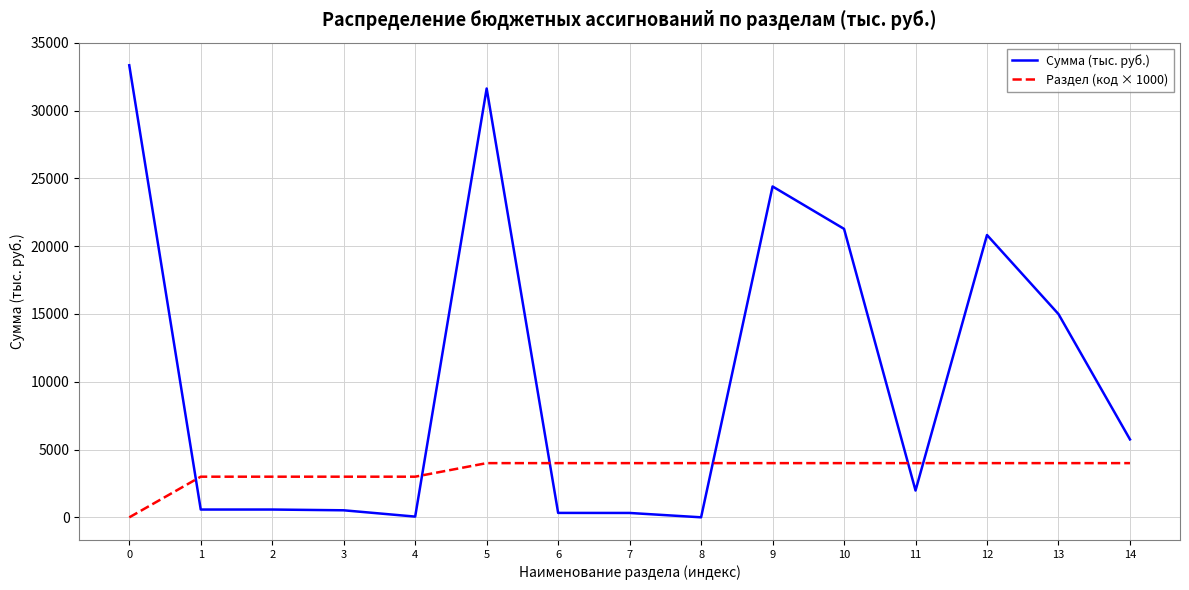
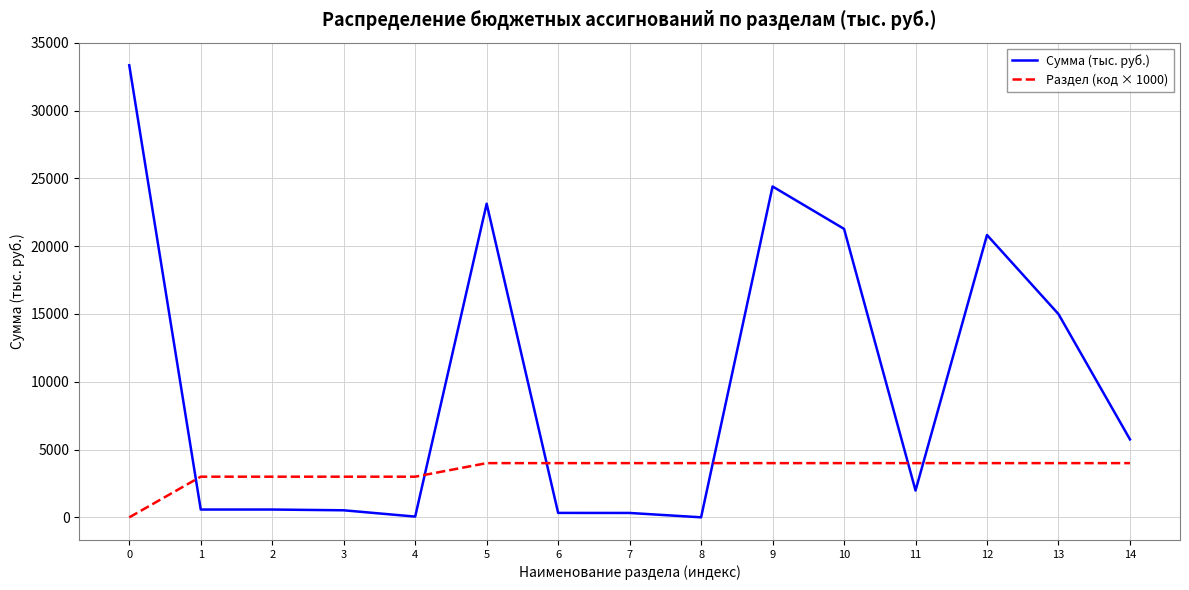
  {
    "Сумма (тыс. руб.)": {
      "0": 33300,
      "1": 600,
      "2": 600,
      "3": 500,
      "4": 100,
-     "5": 31600,
+     "5": 23100,
      "6": 300,
      "7": 300,
      "8": 0,
      "9": 24400,
      "10": 21300,
      "11": 2000,
      "12": 20800,
      "13": 15000,
      "14": 5800
    },
    "Раздел (код × 1000)": {
      "0": 0,
      "1": 3000,
      "2": 3000,
      "3": 3000,
      "4": 3000,
      "5": 4000,
      "6": 4000,
      "7": 4000,
      "8": 4000,
      "9": 4000,
      "10": 4000,
      "11": 4000,
      "12": 4000,
      "13": 4000,
      "14": 4000
    }
  }
